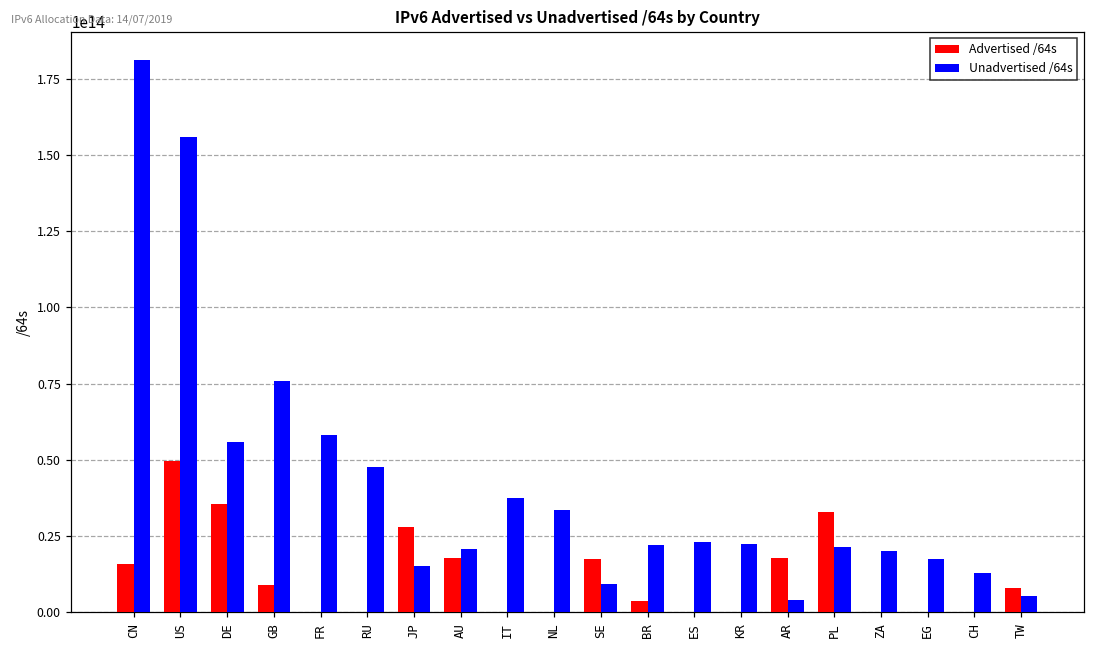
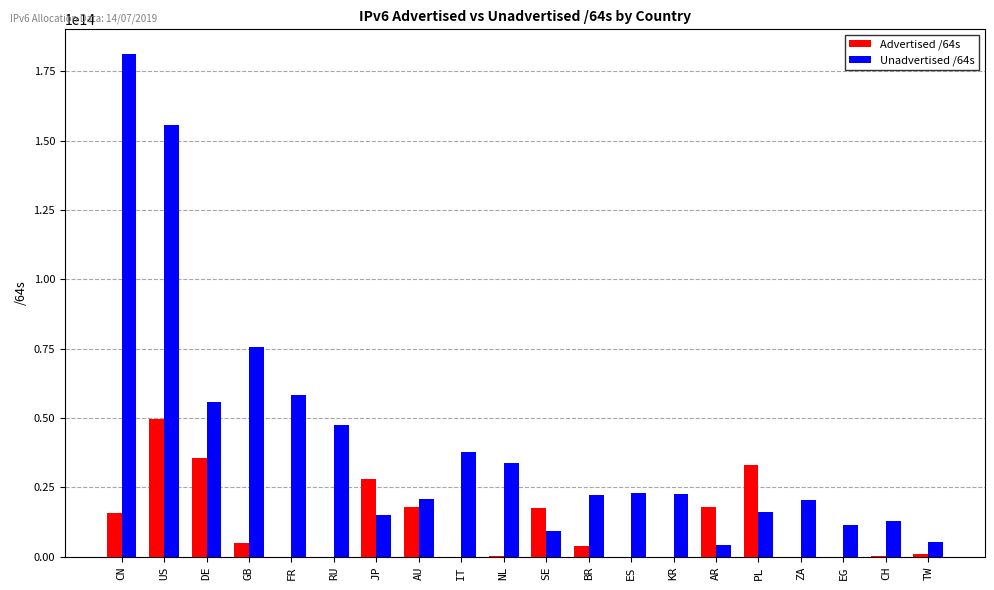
  {
    "Advertised /64s": {
      "CN": 16000000000000,
      "US": 50000000000000,
      "DE": 35000000000000,
-     "GB": 9000000000000,
+     "GB": 5000000000000,
      "JP": 28000000000000,
      "AU": 18000000000000,
      "SE": 18000000000000,
      "BR": 4000000000000,
      "AR": 18000000000000,
      "PL": 33000000000000,
-     "TW": 8000000000000
+     "TW": 1000000000000
    },
    "Unadvertised /64s": {
      "CN": 181000000000000,
      "US": 156000000000000,
      "DE": 56000000000000,
      "GB": 76000000000000,
      "FR": 58000000000000,
      "RU": 48000000000000,
      "JP": 15000000000000,
      "AU": 21000000000000,
      "IT": 38000000000000,
      "NL": 34000000000000,
      "SE": 9000000000000,
      "BR": 22000000000000,
      "ES": 23000000000000,
      "KR": 22000000000000,
      "AR": 4000000000000,
-     "PL": 22000000000000,
+     "PL": 16000000000000,
      "ZA": 20000000000000,
-     "EG": 18000000000000,
+     "EG": 11000000000000,
      "CH": 13000000000000,
      "TW": 5000000000000
    }
  }
